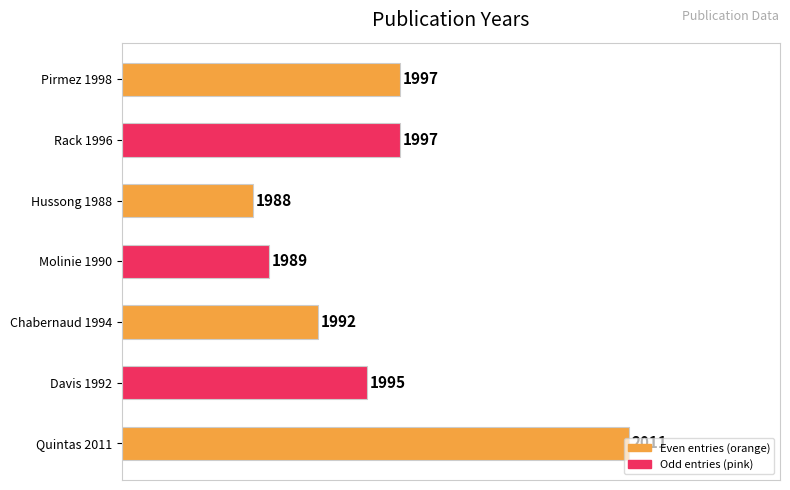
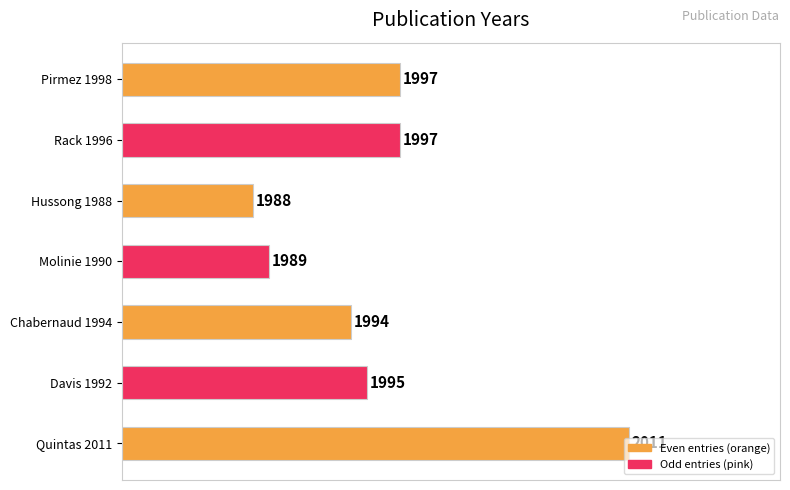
  {
-   "Chabernaud 1994": 1992
+   "Chabernaud 1994": 1994
  }
